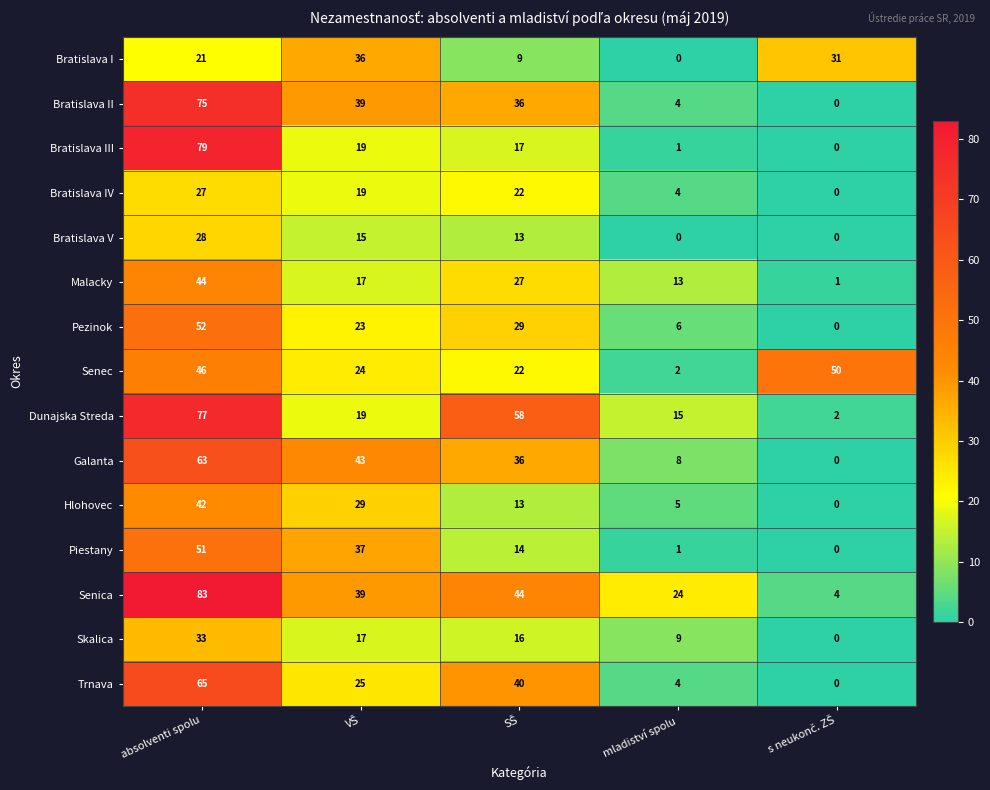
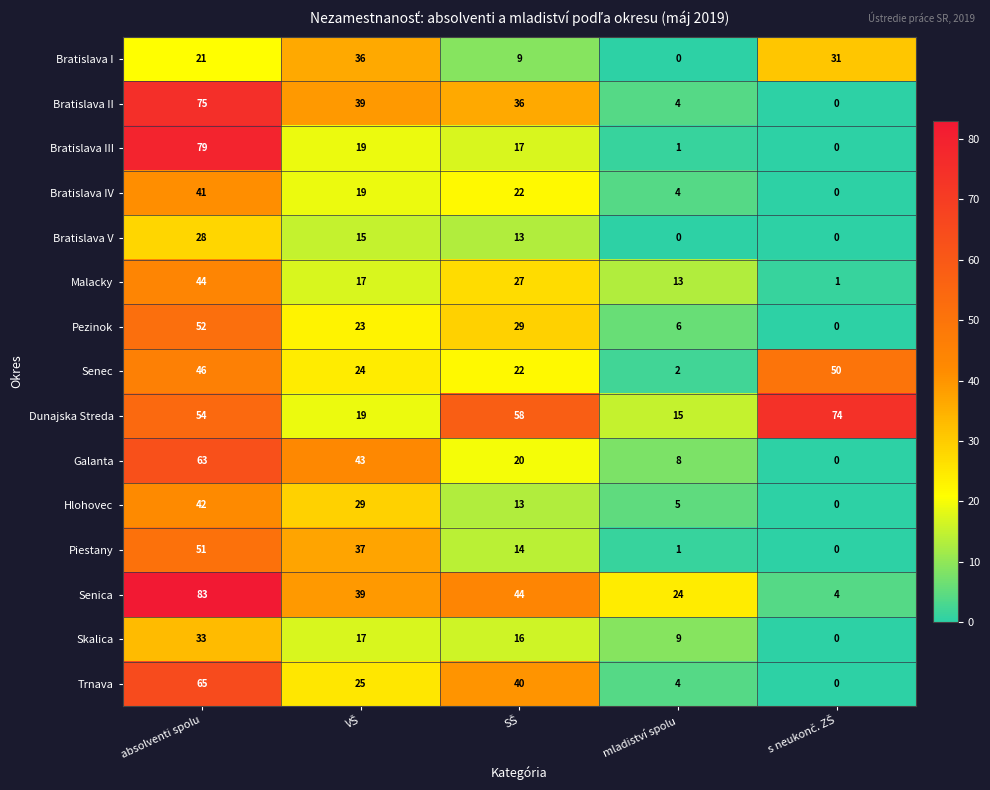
  {
    "Bratislava I": {
      "absolventi spolu": 21,
      "VŠ": 36,
      "SŠ": 9,
      "mladiství spolu": 0,
      "s neukonč. ZŠ": 31
    },
    "Bratislava II": {
      "absolventi spolu": 75,
      "VŠ": 39,
      "SŠ": 36,
      "mladiství spolu": 4,
      "s neukonč. ZŠ": 0
    },
    "Bratislava III": {
      "absolventi spolu": 79,
      "VŠ": 19,
      "SŠ": 17,
      "mladiství spolu": 1,
      "s neukonč. ZŠ": 0
    },
    "Bratislava IV": {
-     "absolventi spolu": 27,
+     "absolventi spolu": 41,
      "VŠ": 19,
      "SŠ": 22,
      "mladiství spolu": 4,
      "s neukonč. ZŠ": 0
    },
    "Bratislava V": {
      "absolventi spolu": 28,
      "VŠ": 15,
      "SŠ": 13,
      "mladiství spolu": 0,
      "s neukonč. ZŠ": 0
    },
    "Malacky": {
      "absolventi spolu": 44,
      "VŠ": 17,
      "SŠ": 27,
      "mladiství spolu": 13,
      "s neukonč. ZŠ": 1
    },
    "Pezinok": {
      "absolventi spolu": 52,
      "VŠ": 23,
      "SŠ": 29,
      "mladiství spolu": 6,
      "s neukonč. ZŠ": 0
    },
    "Senec": {
      "absolventi spolu": 46,
      "VŠ": 24,
      "SŠ": 22,
      "mladiství spolu": 2,
      "s neukonč. ZŠ": 50
    },
    "Dunajska Streda": {
-     "absolventi spolu": 77,
+     "absolventi spolu": 54,
      "VŠ": 19,
      "SŠ": 58,
      "mladiství spolu": 15,
-     "s neukonč. ZŠ": 2
+     "s neukonč. ZŠ": 74
    },
    "Galanta": {
      "absolventi spolu": 63,
      "VŠ": 43,
-     "SŠ": 36,
+     "SŠ": 20,
      "mladiství spolu": 8,
      "s neukonč. ZŠ": 0
    },
    "Hlohovec": {
      "absolventi spolu": 42,
      "VŠ": 29,
      "SŠ": 13,
      "mladiství spolu": 5,
      "s neukonč. ZŠ": 0
    },
    "Piestany": {
      "absolventi spolu": 51,
      "VŠ": 37,
      "SŠ": 14,
      "mladiství spolu": 1,
      "s neukonč. ZŠ": 0
    },
    "Senica": {
      "absolventi spolu": 83,
      "VŠ": 39,
      "SŠ": 44,
      "mladiství spolu": 24,
      "s neukonč. ZŠ": 4
    },
    "Skalica": {
      "absolventi spolu": 33,
      "VŠ": 17,
      "SŠ": 16,
      "mladiství spolu": 9,
      "s neukonč. ZŠ": 0
    },
    "Trnava": {
      "absolventi spolu": 65,
      "VŠ": 25,
      "SŠ": 40,
      "mladiství spolu": 4,
      "s neukonč. ZŠ": 0
    }
  }
